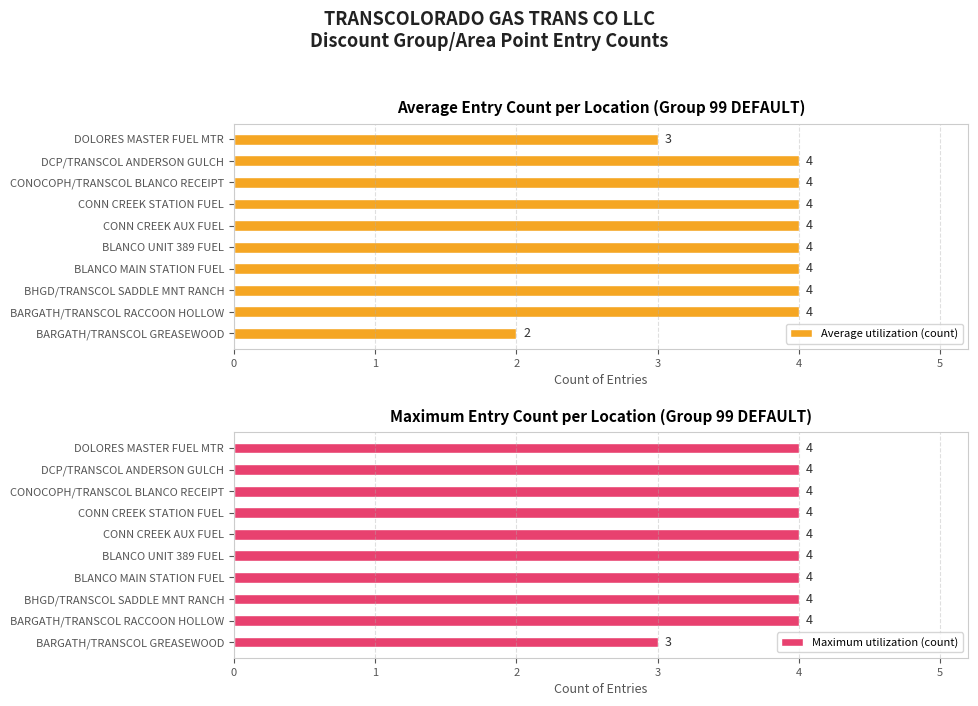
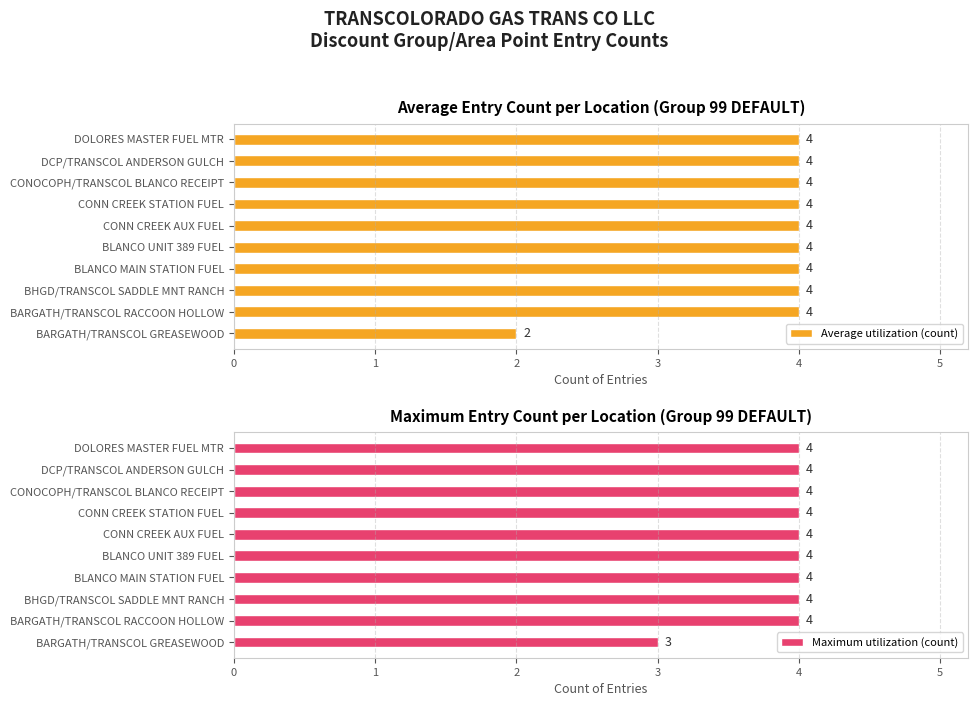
  {
    "Average Entry Count per Location (Group 99 DEFAULT)": {
-     "DOLORES MASTER FUEL MTR": 3,
+     "DOLORES MASTER FUEL MTR": 4,
      "DCP/TRANSCOL ANDERSON GULCH": 4,
      "CONOCOPH/TRANSCOL BLANCO RECEIPT": 4,
      "CONN CREEK STATION FUEL": 4,
      "CONN CREEK AUX FUEL": 4,
      "BLANCO UNIT 389 FUEL": 4,
      "BLANCO MAIN STATION FUEL": 4,
      "BHGD/TRANSCOL SADDLE MNT RANCH": 4,
      "BARGATH/TRANSCOL RACCOON HOLLOW": 4,
      "BARGATH/TRANSCOL GREASEWOOD": 2
    },
    "Maximum Entry Count per Location (Group 99 DEFAULT)": {
      "DOLORES MASTER FUEL MTR": 4,
      "DCP/TRANSCOL ANDERSON GULCH": 4,
      "CONOCOPH/TRANSCOL BLANCO RECEIPT": 4,
      "CONN CREEK STATION FUEL": 4,
      "CONN CREEK AUX FUEL": 4,
      "BLANCO UNIT 389 FUEL": 4,
      "BLANCO MAIN STATION FUEL": 4,
      "BHGD/TRANSCOL SADDLE MNT RANCH": 4,
      "BARGATH/TRANSCOL RACCOON HOLLOW": 4,
      "BARGATH/TRANSCOL GREASEWOOD": 3
    }
  }
